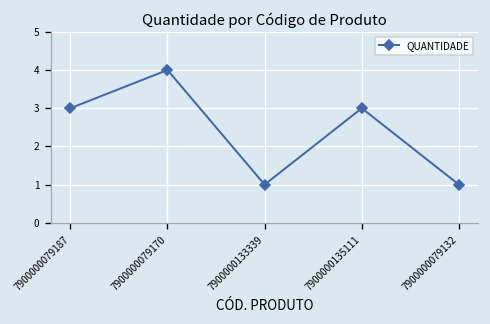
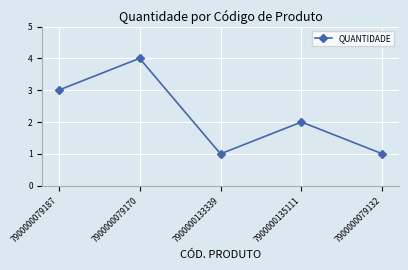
  {
    "7900000079187": 3,
    "7900000079170": 4,
    "7900000133339": 1,
-   "7900000135111": 3,
+   "7900000135111": 2,
    "7900000079132": 1
  }
